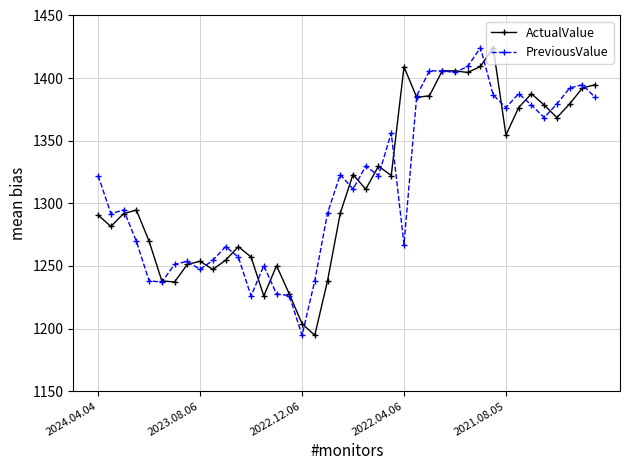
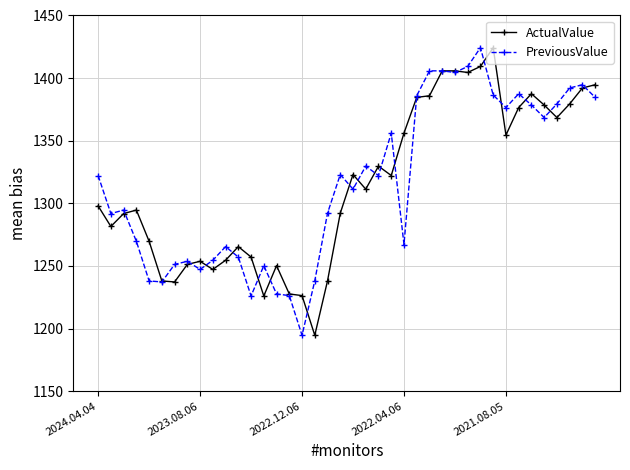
  {
    "ActualValue": {
-     "2024.04.04": 1291,
+     "2024.04.04": 1298,
      "2023.08.06": 1254,
-     "2022.12.06": 1204,
-     "2022.04.06": 1409,
+     "2022.12.06": 1226,
+     "2022.04.06": 1356,
      "2021.08.05": 1355
    },
    "PreviousValue": {
      "2024.04.04": 1322,
      "2023.08.06": 1247,
      "2022.12.06": 1195,
      "2022.04.06": 1267,
      "2021.08.05": 1377
    }
  }
